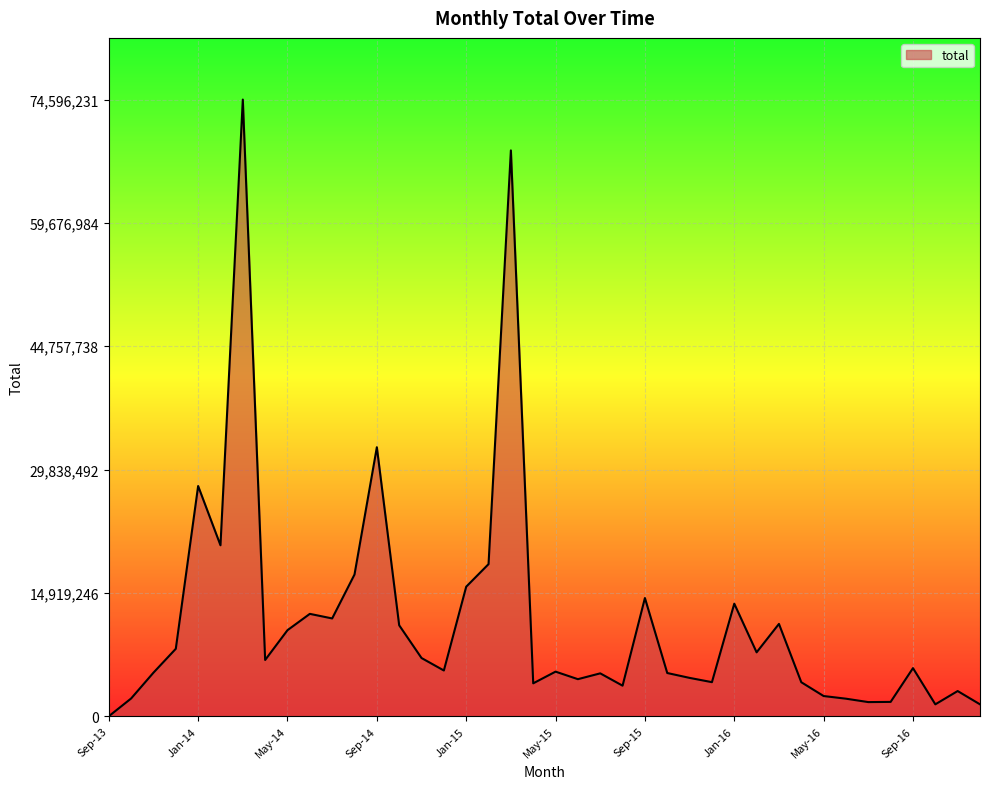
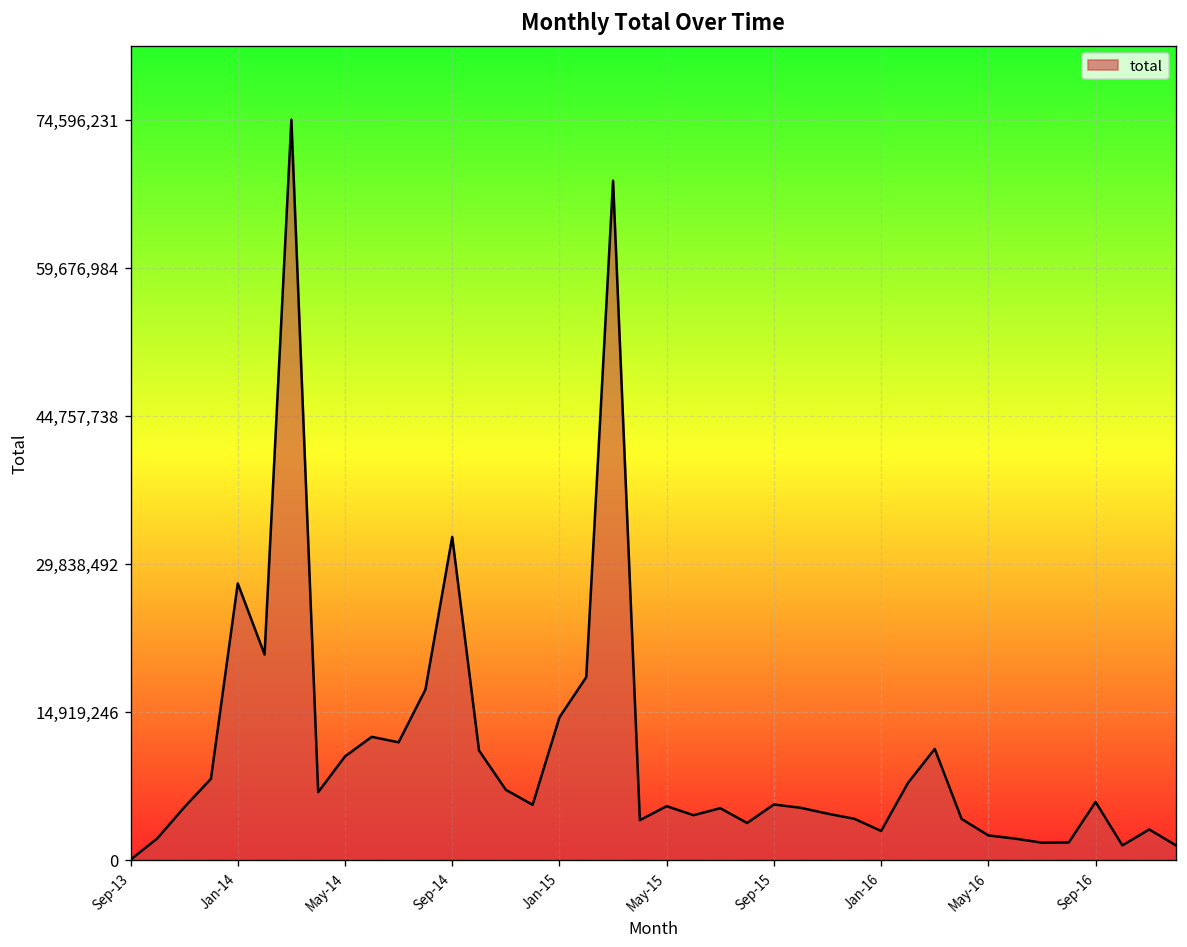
  {
    "Sep-13": "0",
    "Jan-14": "28,000,000",
    "May-14": "10,000,000",
    "Sep-14": "33,000,000",
-   "Jan-15": "16,000,000",
+   "Jan-15": "14,000,000",
    "May-15": "5,000,000",
-   "Sep-15": "14,000,000",
-   "Jan-16": "14,000,000",
+   "Sep-15": "6,000,000",
+   "Jan-16": "3,000,000",
    "May-16": "2,000,000",
    "Sep-16": "6,000,000"
  }
